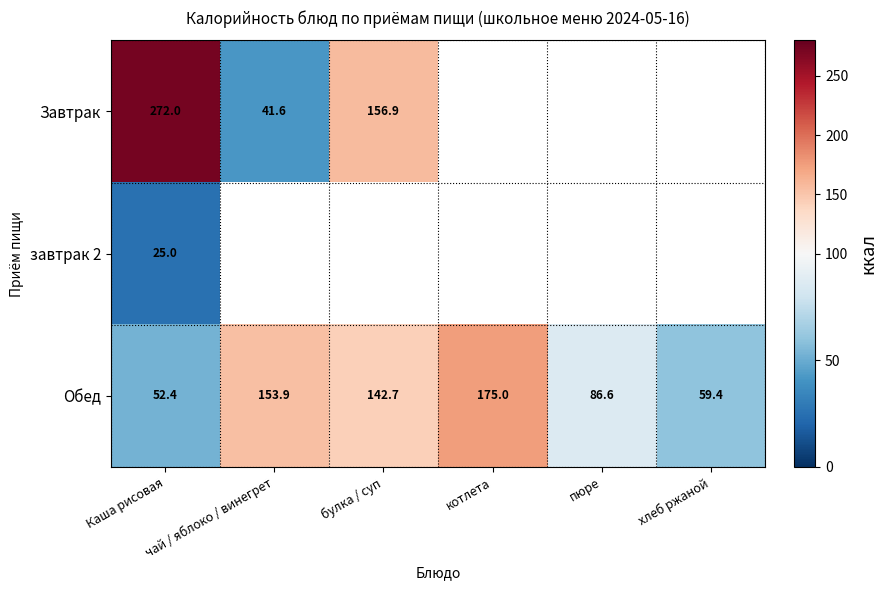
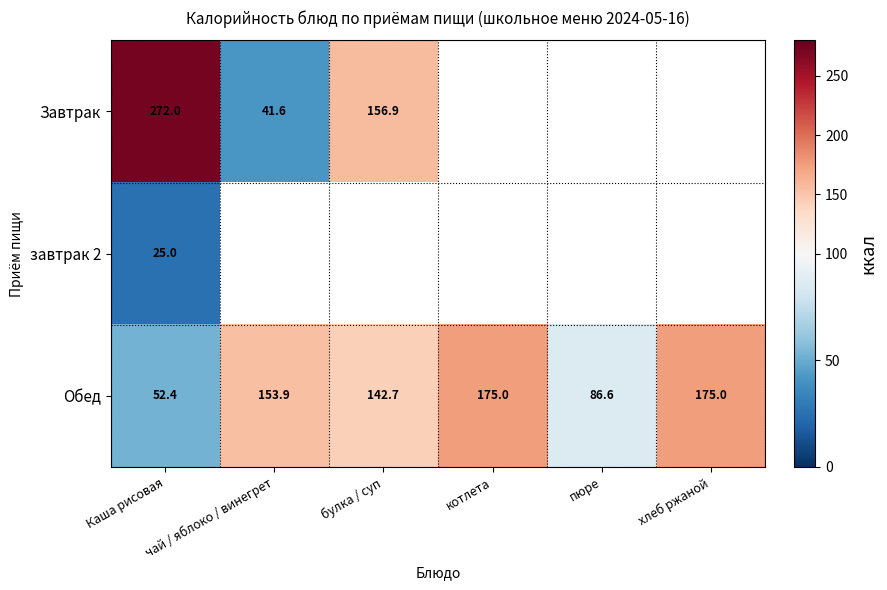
  {
    "Завтрак": {
      "Каша рисовая": 272.0,
      "чай / яблоко / винегрет": 41.6,
      "булка / суп": 156.9
    },
    "завтрак 2": {
      "Каша рисовая": 25.0
    },
    "Обед": {
      "Каша рисовая": 52.4,
      "чай / яблоко / винегрет": 153.9,
      "булка / суп": 142.7,
      "котлета": 175.0,
      "пюре": 86.6,
-     "хлеб ржаной": 59.4
+     "хлеб ржаной": 175.0
    }
  }
